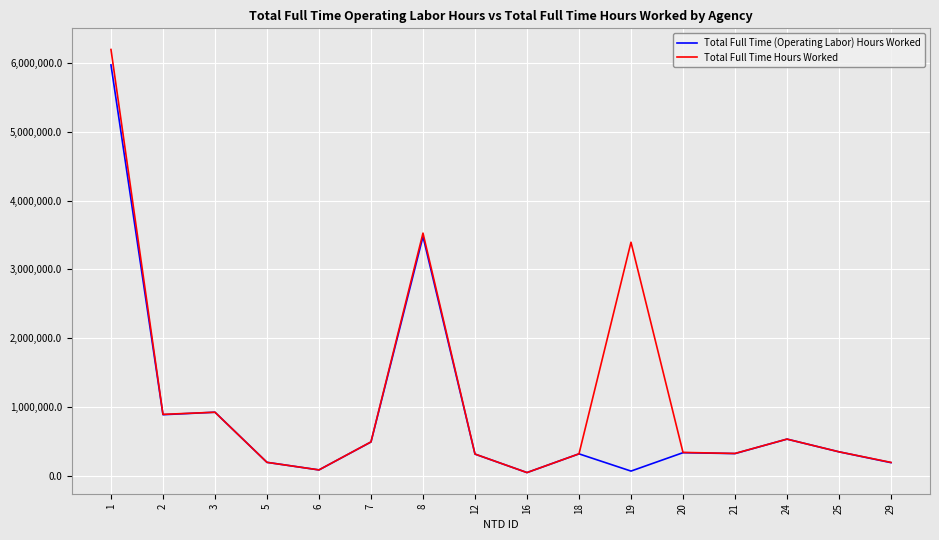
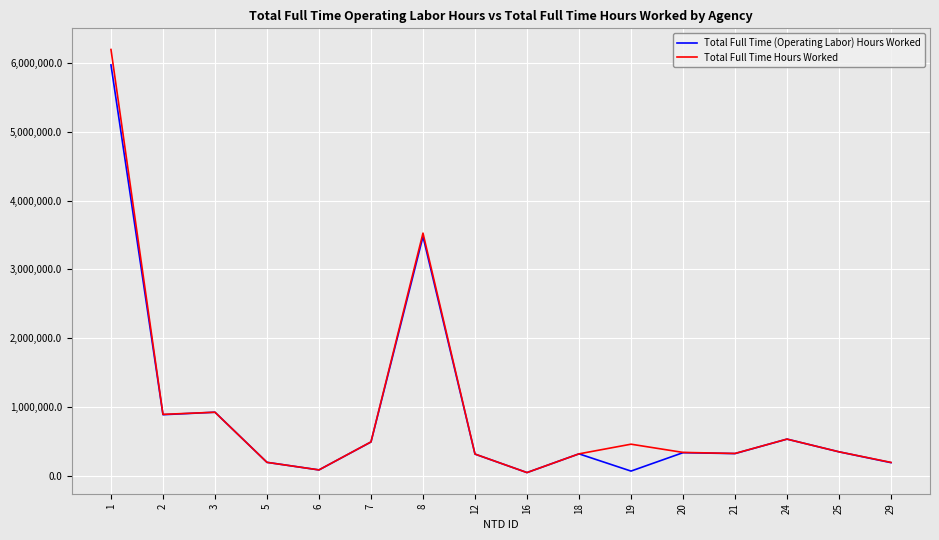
  {
    "Total Full Time (Operating Labor) Hours Worked": {
      "1": "6,000,000",
      "8": "3,500,000",
      "19": "100,000"
    },
    "Total Full Time Hours Worked": {
      "1": "6,200,000",
      "8": "3,500,000",
-     "19": "3,400,000"
+     "19": "500,000"
    }
  }
